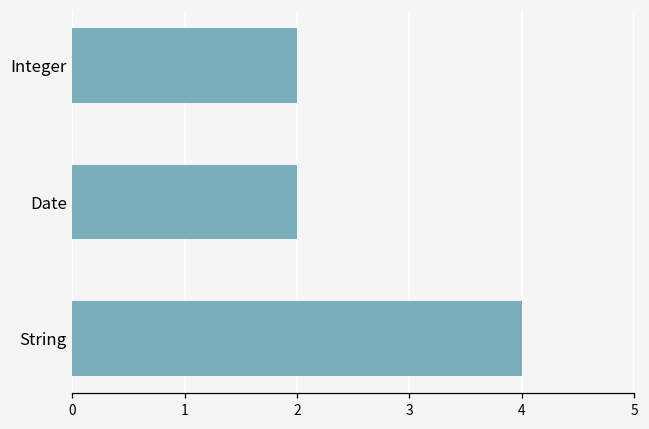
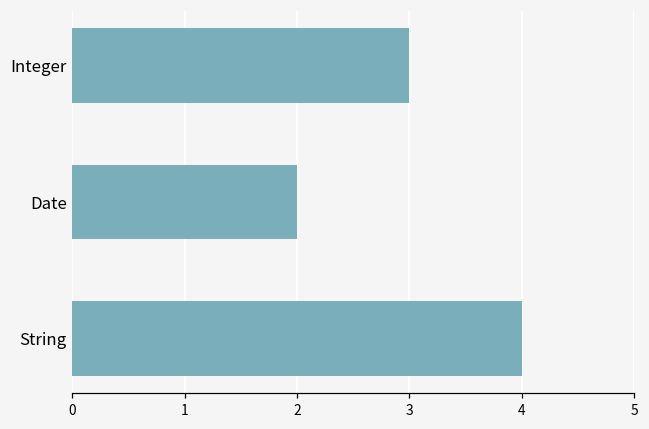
  {
-   "Integer": 2,
+   "Integer": 3,
    "Date": 2,
    "String": 4
  }
